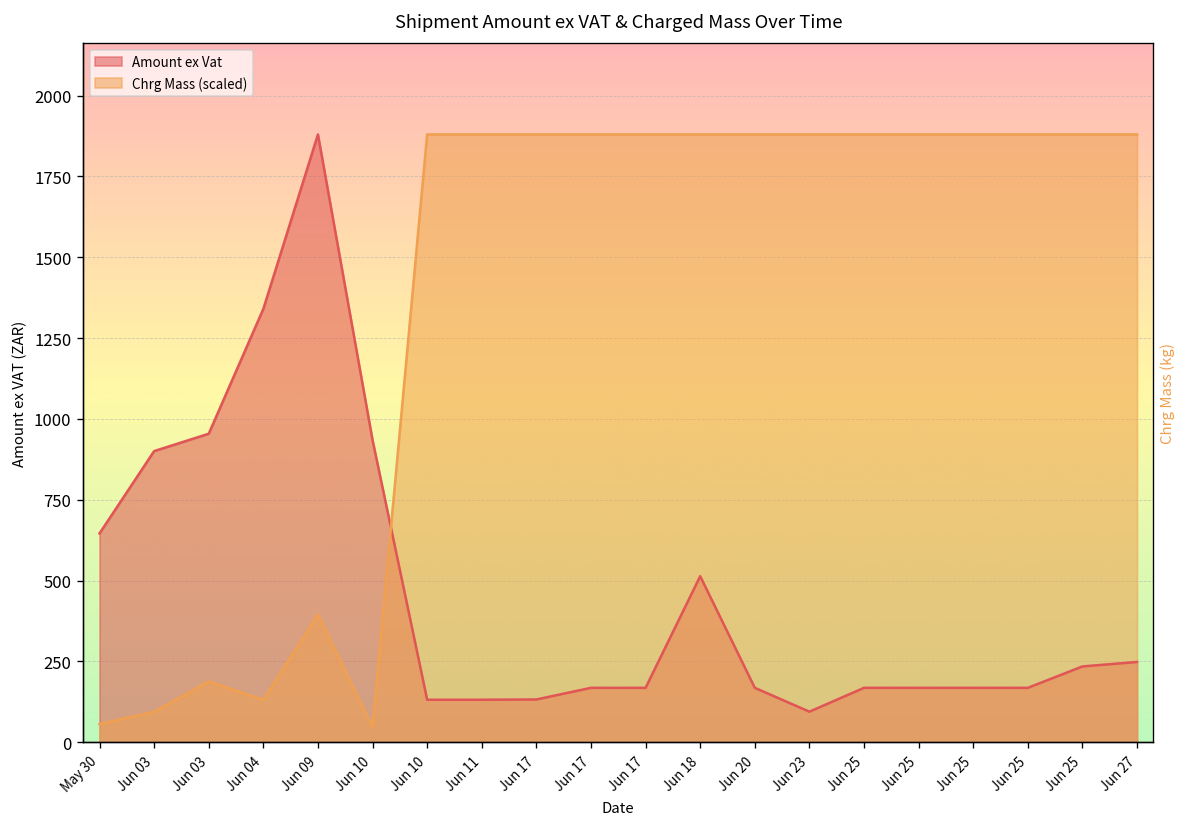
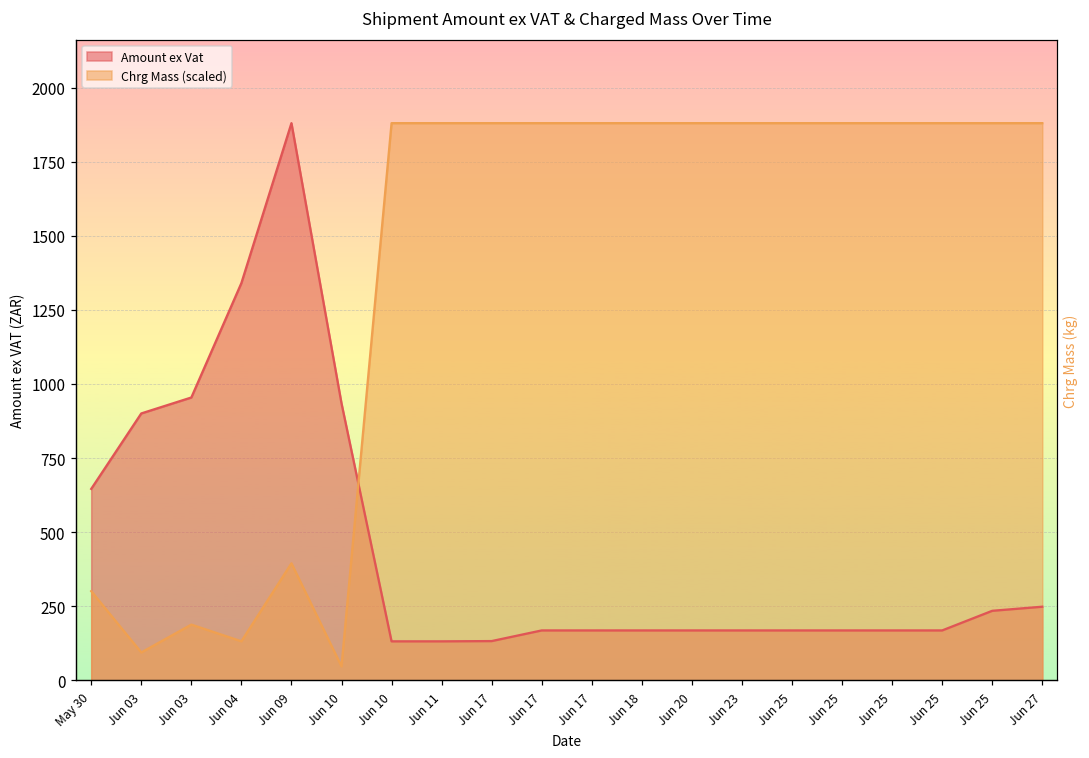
  {
    "Amount ex Vat": {
      "May 30": 650,
      "Jun 04": 1340,
      "Jun 09": 1880,
      "Jun 11": 130,
-     "Jun 18": 510,
+     "Jun 18": 170,
      "Jun 20": 170,
-     "Jun 23": 90,
+     "Jun 23": 170,
      "Jun 27": 250
    },
    "Chrg Mass (scaled)": {
-     "May 30": 60,
+     "May 30": 300,
      "Jun 04": 130,
      "Jun 09": 390,
      "Jun 11": 1880,
      "Jun 18": 1880,
      "Jun 20": 1880,
      "Jun 23": 1880,
      "Jun 27": 1880
    }
  }
